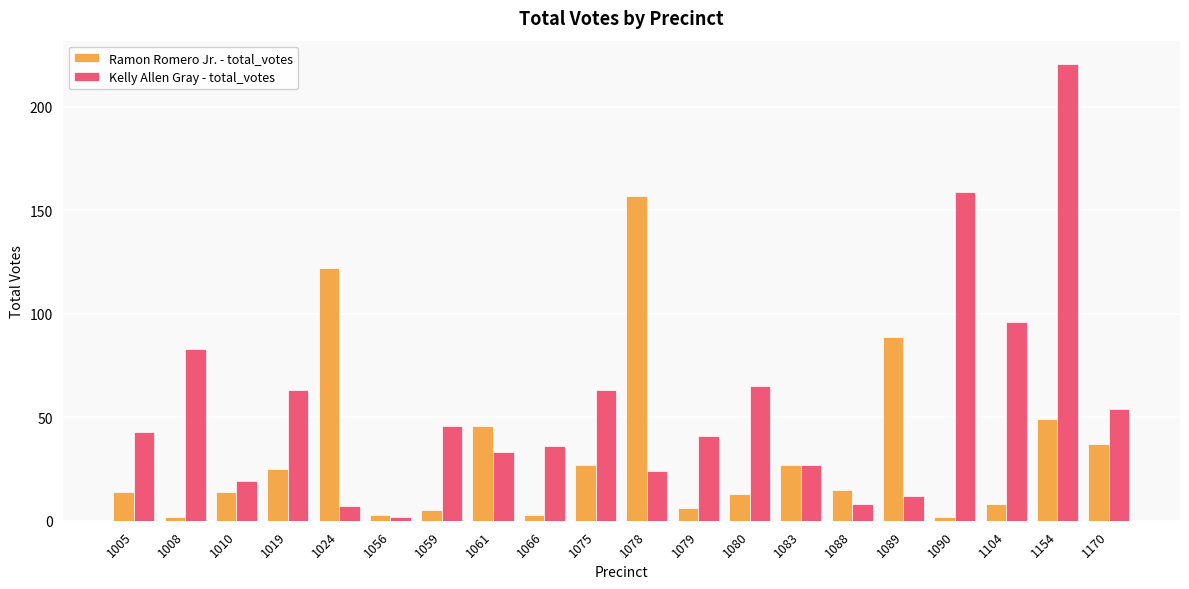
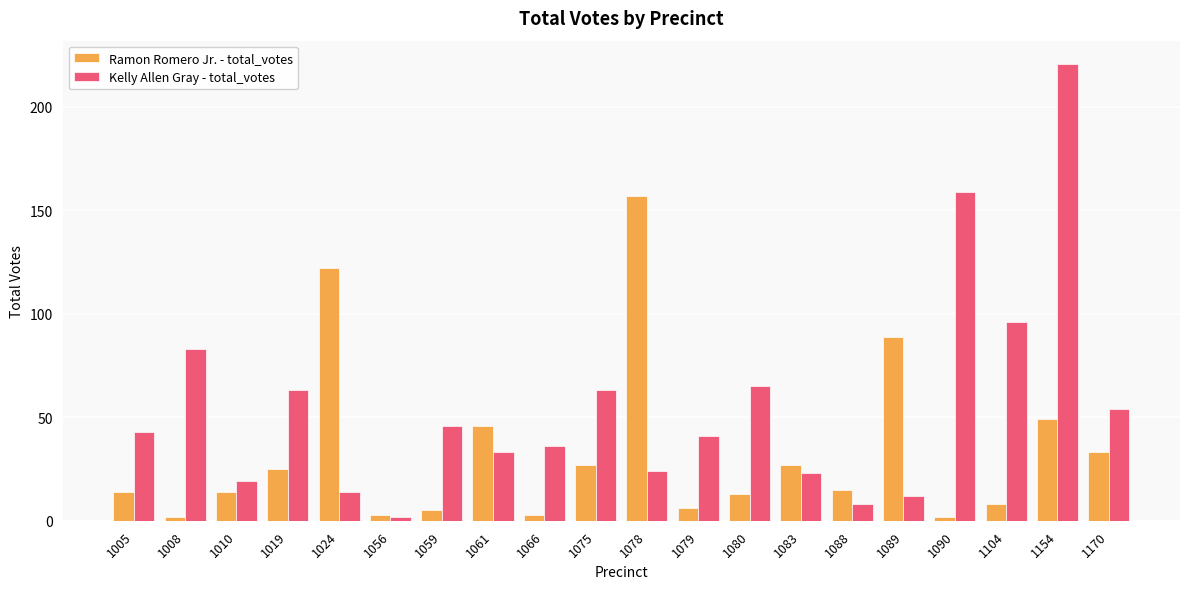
  {
    "Ramon Romero Jr. - total_votes": {
      "1005": 14,
      "1008": 2,
      "1010": 14,
      "1019": 25,
      "1024": 122,
      "1056": 3,
      "1059": 5,
      "1061": 46,
      "1066": 3,
      "1075": 27,
      "1078": 157,
      "1079": 6,
      "1080": 13,
      "1083": 27,
      "1088": 15,
      "1089": 89,
      "1090": 2,
      "1104": 8,
      "1154": 49,
-     "1170": 37
+     "1170": 33
    },
    "Kelly Allen Gray - total_votes": {
      "1005": 43,
      "1008": 83,
      "1010": 19,
      "1019": 63,
-     "1024": 7,
+     "1024": 14,
      "1056": 2,
      "1059": 46,
      "1061": 33,
      "1066": 36,
      "1075": 63,
      "1078": 24,
      "1079": 41,
      "1080": 65,
-     "1083": 27,
+     "1083": 23,
      "1088": 8,
      "1089": 12,
      "1090": 159,
      "1104": 96,
      "1154": 221,
      "1170": 54
    }
  }
